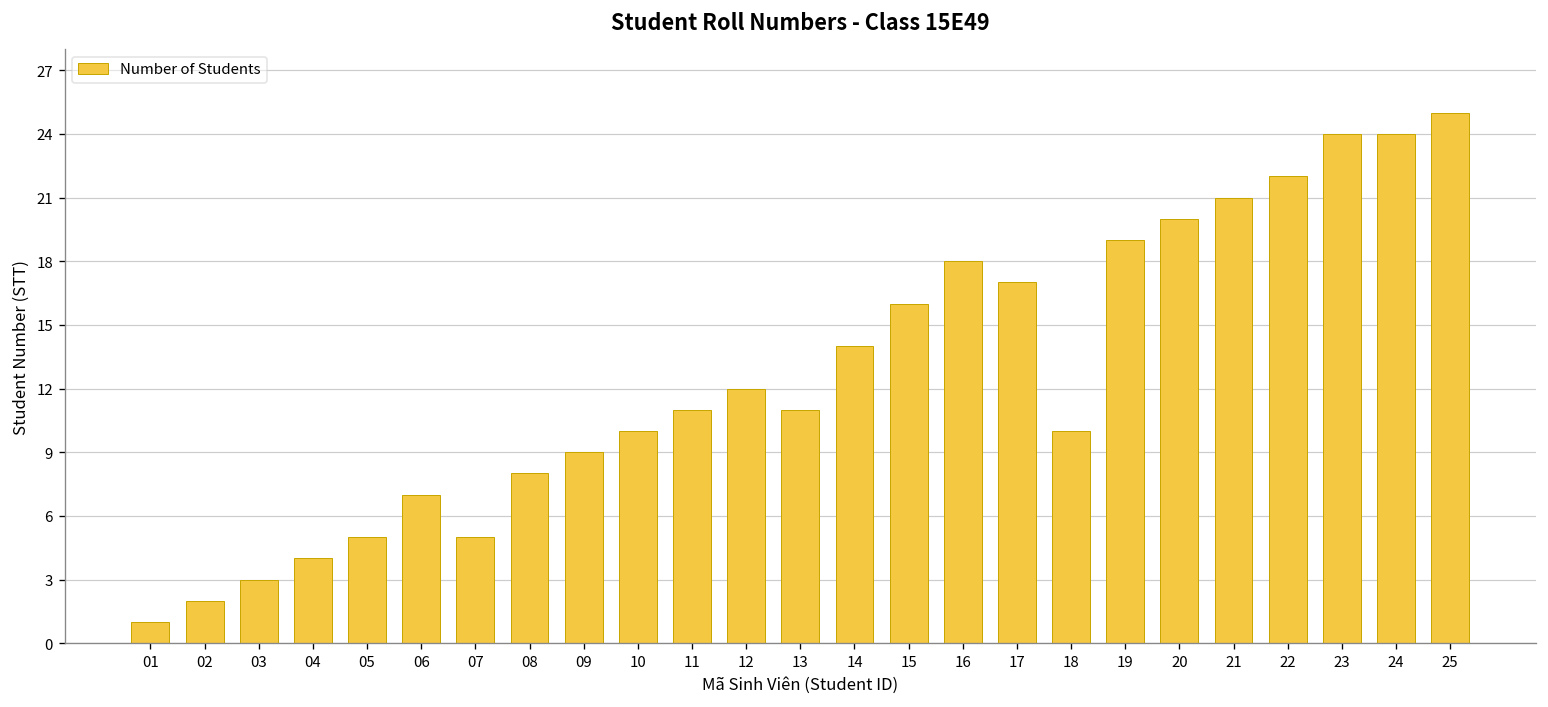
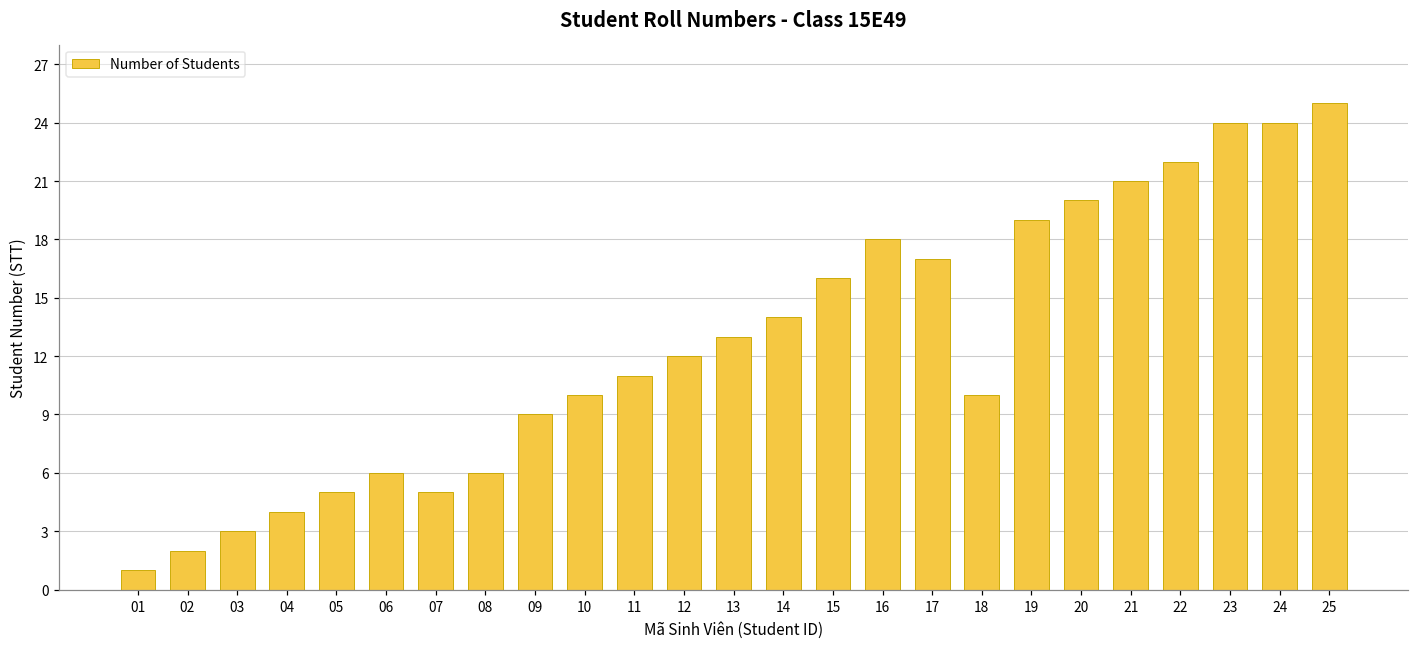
  {
    "01": 1,
    "02": 2,
    "03": 3,
    "04": 4,
    "05": 5,
-   "06": 7,
+   "06": 6,
    "07": 5,
-   "08": 8,
+   "08": 6,
    "09": 9,
    "10": 10,
    "11": 11,
    "12": 12,
-   "13": 11,
+   "13": 13,
    "14": 14,
    "15": 16,
    "16": 18,
    "17": 17,
    "18": 10,
    "19": 19,
    "20": 20,
    "21": 21,
    "22": 22,
    "23": 24,
    "24": 24,
    "25": 25
  }
